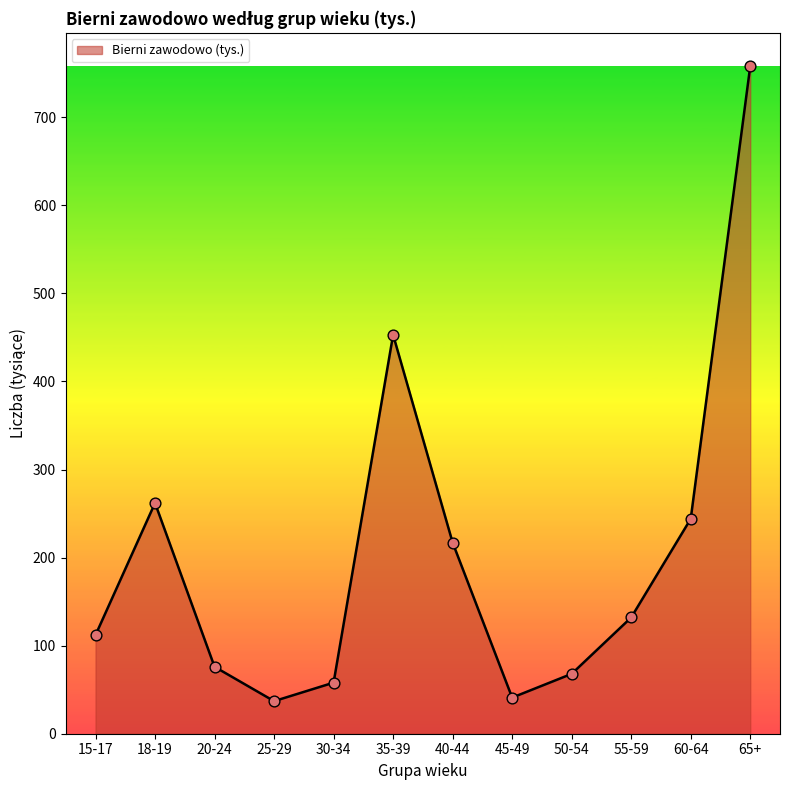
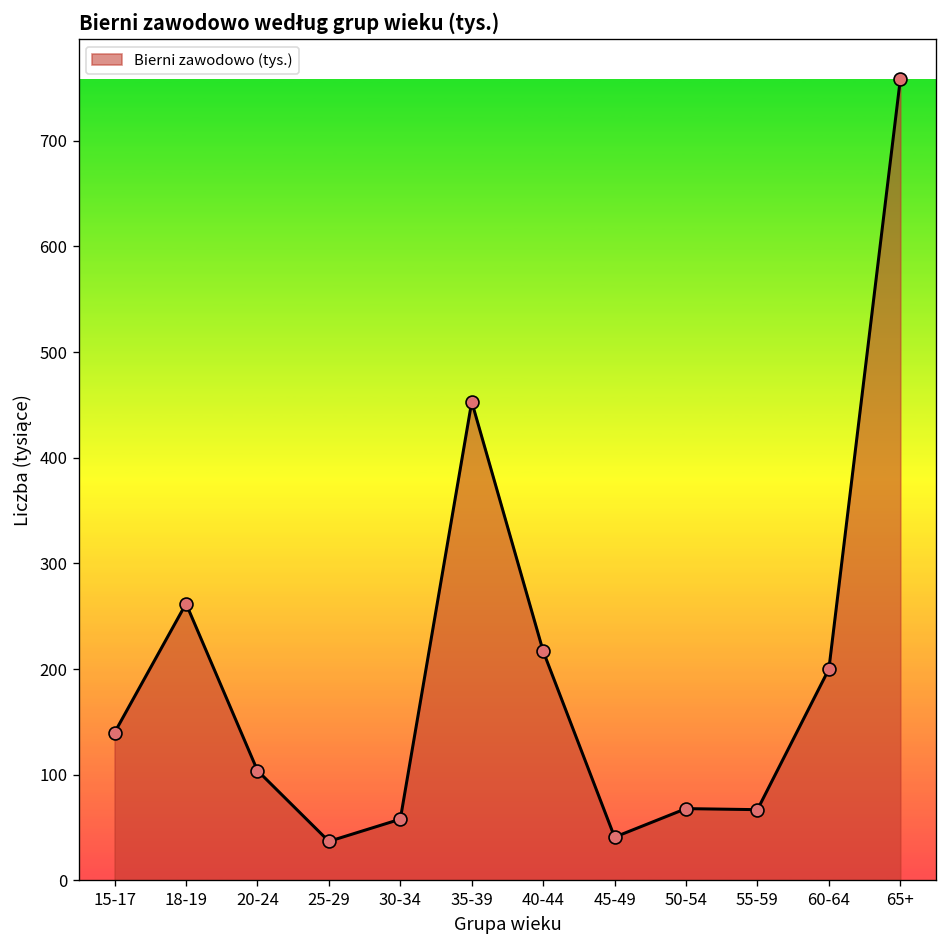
  {
-   "15-17": 110,
+   "15-17": 140,
    "18-19": 260,
-   "20-24": 80,
+   "20-24": 100,
    "25-29": 40,
    "30-34": 60,
    "35-39": 450,
    "40-44": 220,
    "45-49": 40,
    "50-54": 70,
-   "55-59": 130,
-   "60-64": 240,
+   "55-59": 70,
+   "60-64": 200,
    "65+": 760
  }
